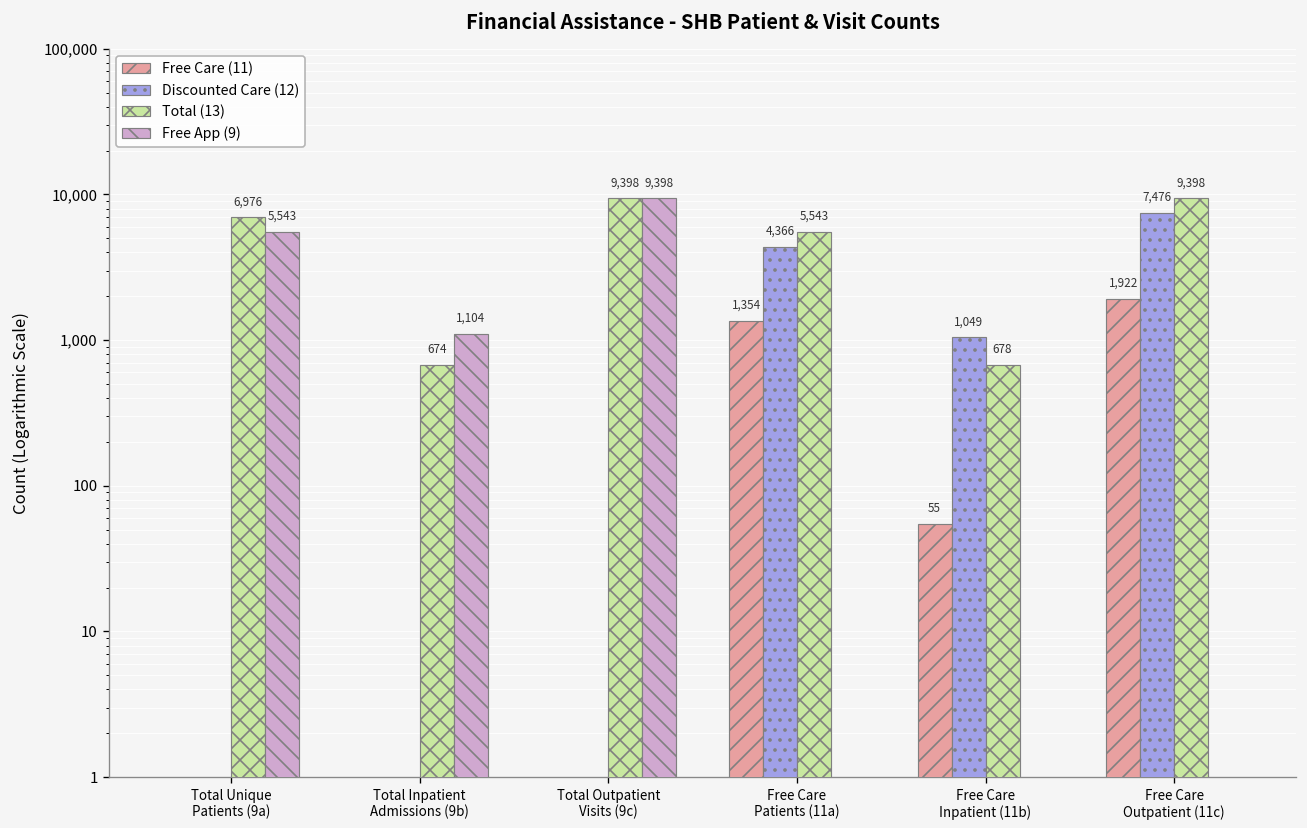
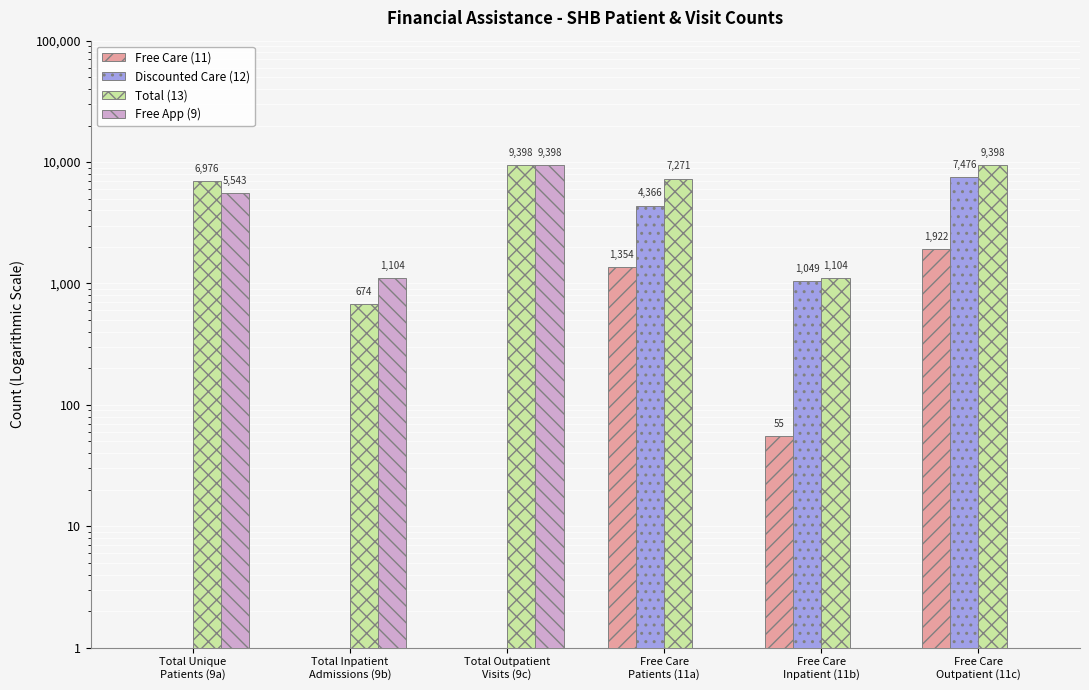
  {
    "Total (13)": {
      "Total Unique Patients (9a)": "6,976",
      "Total Inpatient Admissions (9b)": "674",
      "Total Outpatient Visits (9c)": "9,398",
-     "Free Care Patients (11a)": "5,543",
-     "Free Care Inpatient (11b)": "678",
+     "Free Care Patients (11a)": "7,271",
+     "Free Care Inpatient (11b)": "1,104",
      "Free Care Outpatient (11c)": "9,398"
    }
  }
